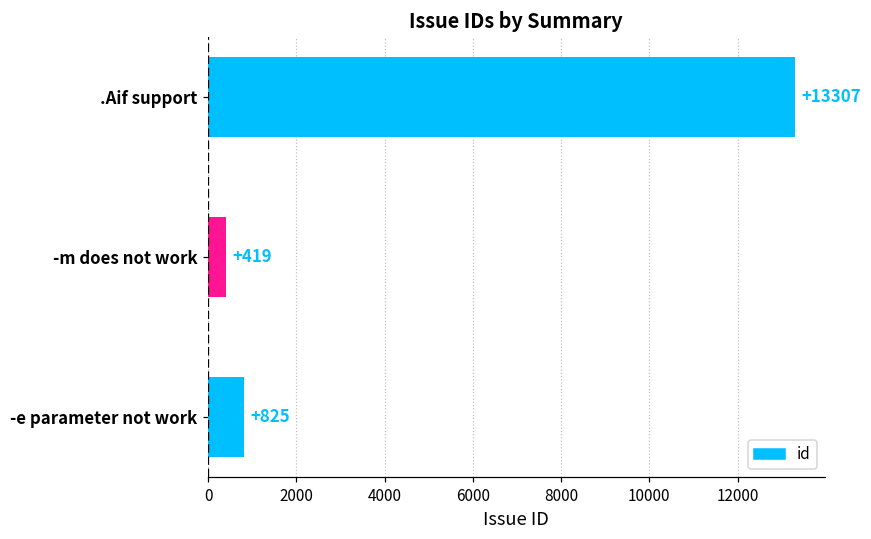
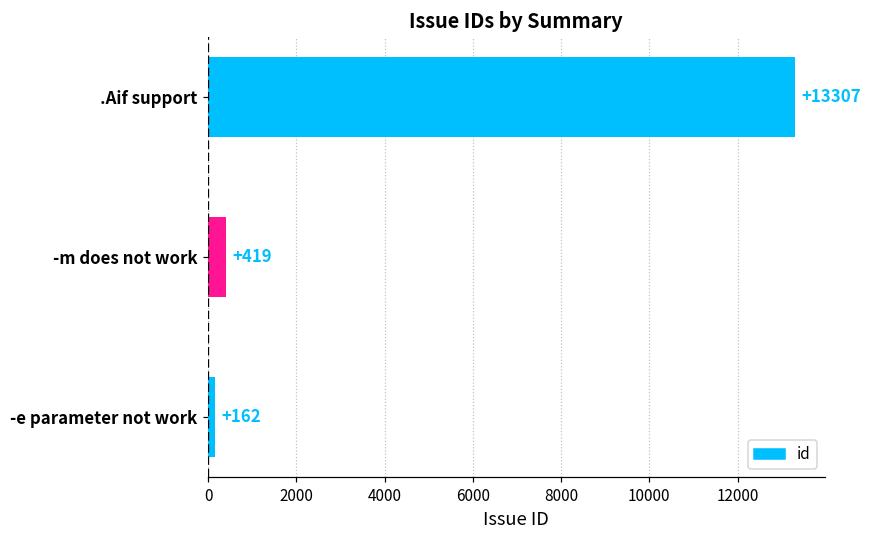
  {
    ".Aif support": "+13307",
    "-m does not work": "+419",
-   "-e parameter not work": "+825"
+   "-e parameter not work": "+162"
  }
